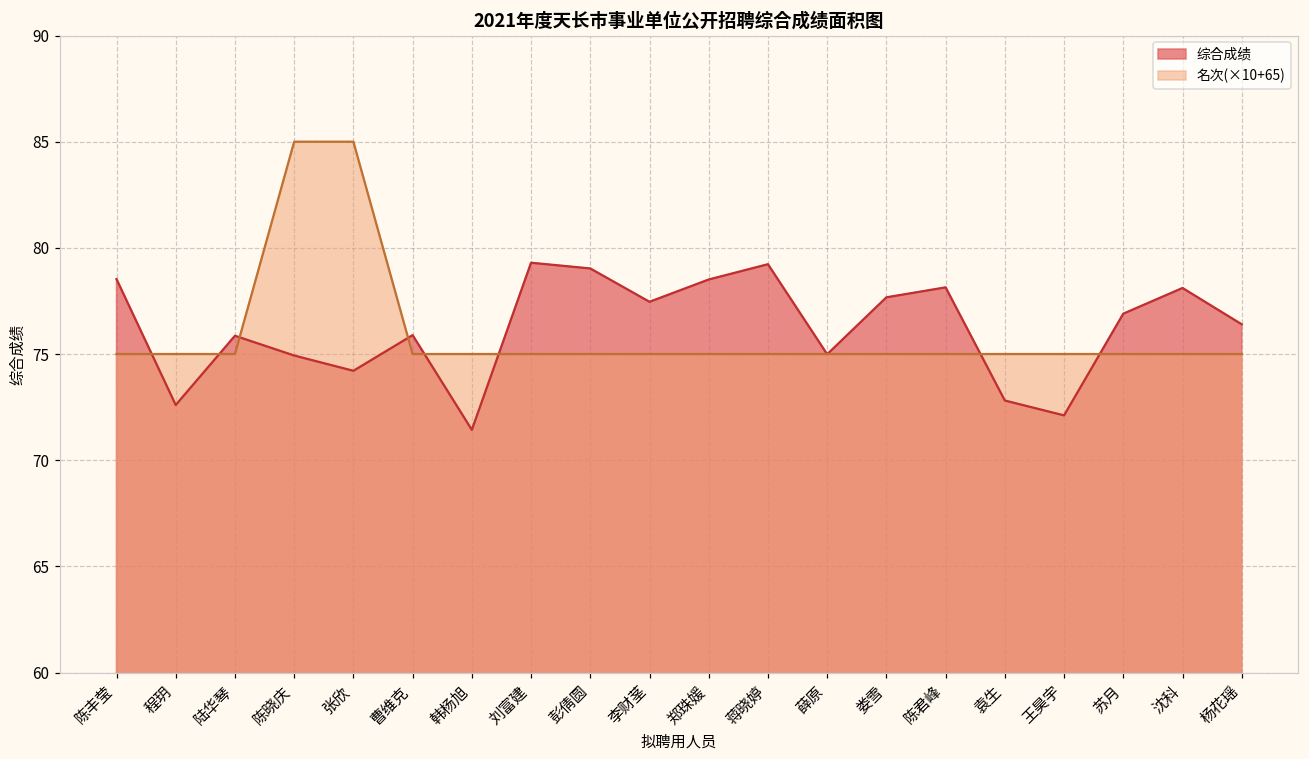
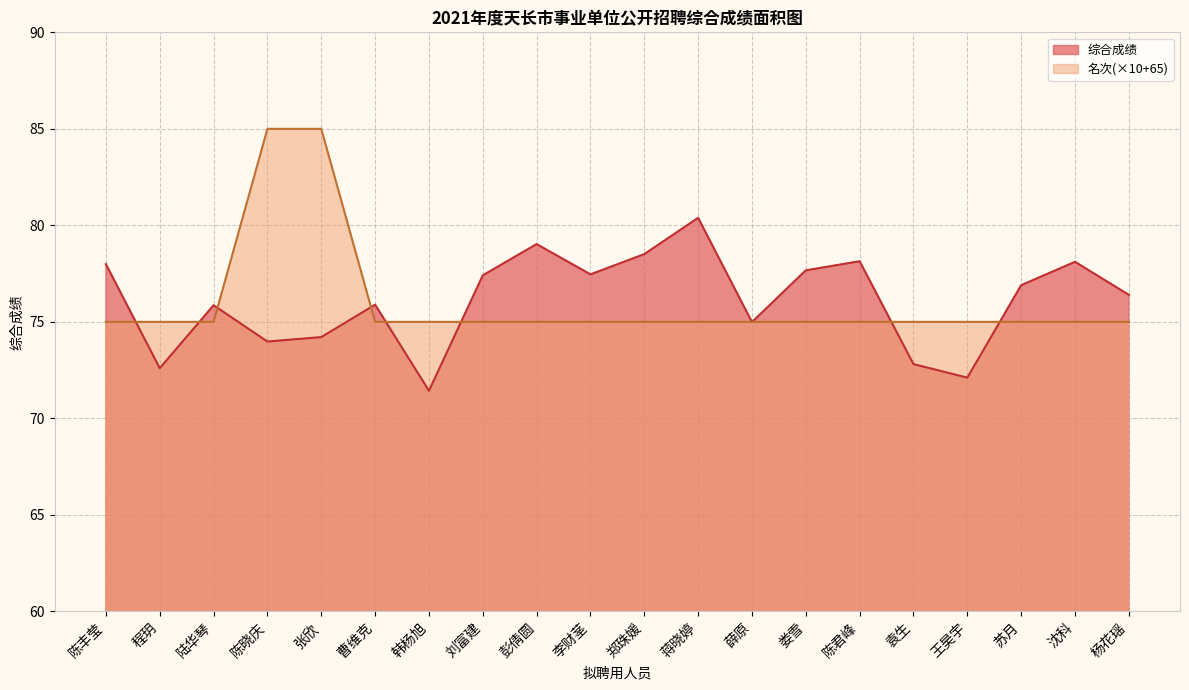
  {
    "综合成绩": {
-     "陈丰莹": 78.5,
+     "陈丰莹": 78.0,
      "程玥": 72.6,
      "陆华琴": 75.9,
-     "陈晓庆": 74.9,
+     "陈晓庆": 74.0,
      "张欣": 74.2,
      "曹维克": 75.9,
      "韩杨旭": 71.4,
-     "刘富建": 79.3,
+     "刘富建": 77.4,
      "彭倩圆": 79.0,
      "李财茎": 77.5,
      "郑珠媛": 78.5,
-     "蒋晓婷": 79.2,
+     "蒋晓婷": 80.4,
      "娄雪": 77.7,
      "陈君峰": 78.1,
      "袁生": 72.8,
      "王昊宇": 72.1,
      "苏月": 76.9,
      "沈科": 78.1,
      "杨花瑶": 76.4
    },
    "名次(×10+65)": {
      "陈丰莹": 75.0,
      "程玥": 75.0,
      "陆华琴": 75.0,
      "陈晓庆": 85.0,
      "张欣": 85.0,
      "曹维克": 75.0,
      "韩杨旭": 75.0,
      "刘富建": 75.0,
      "彭倩圆": 75.0,
      "李财茎": 75.0,
      "郑珠媛": 75.0,
      "蒋晓婷": 75.0,
      "娄雪": 75.0,
      "陈君峰": 75.0,
      "袁生": 75.0,
      "王昊宇": 75.0,
      "苏月": 75.0,
      "沈科": 75.0,
      "杨花瑶": 75.0
    }
  }
